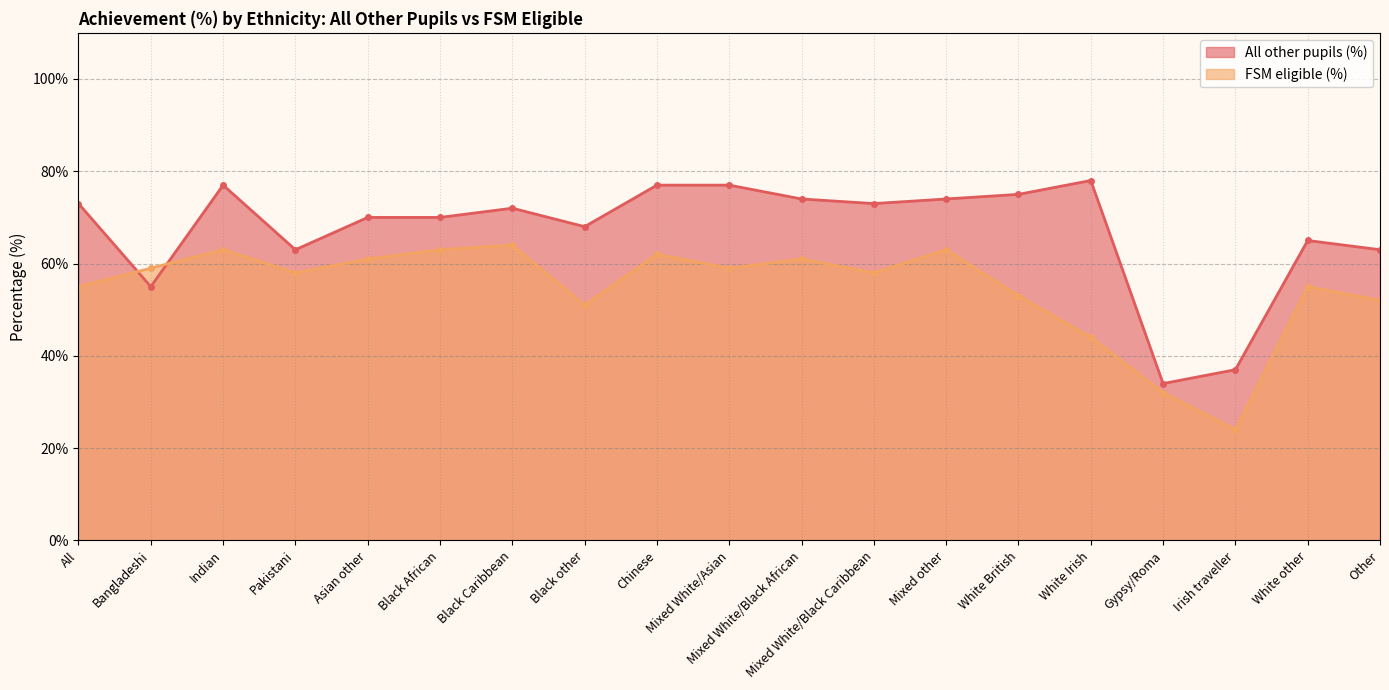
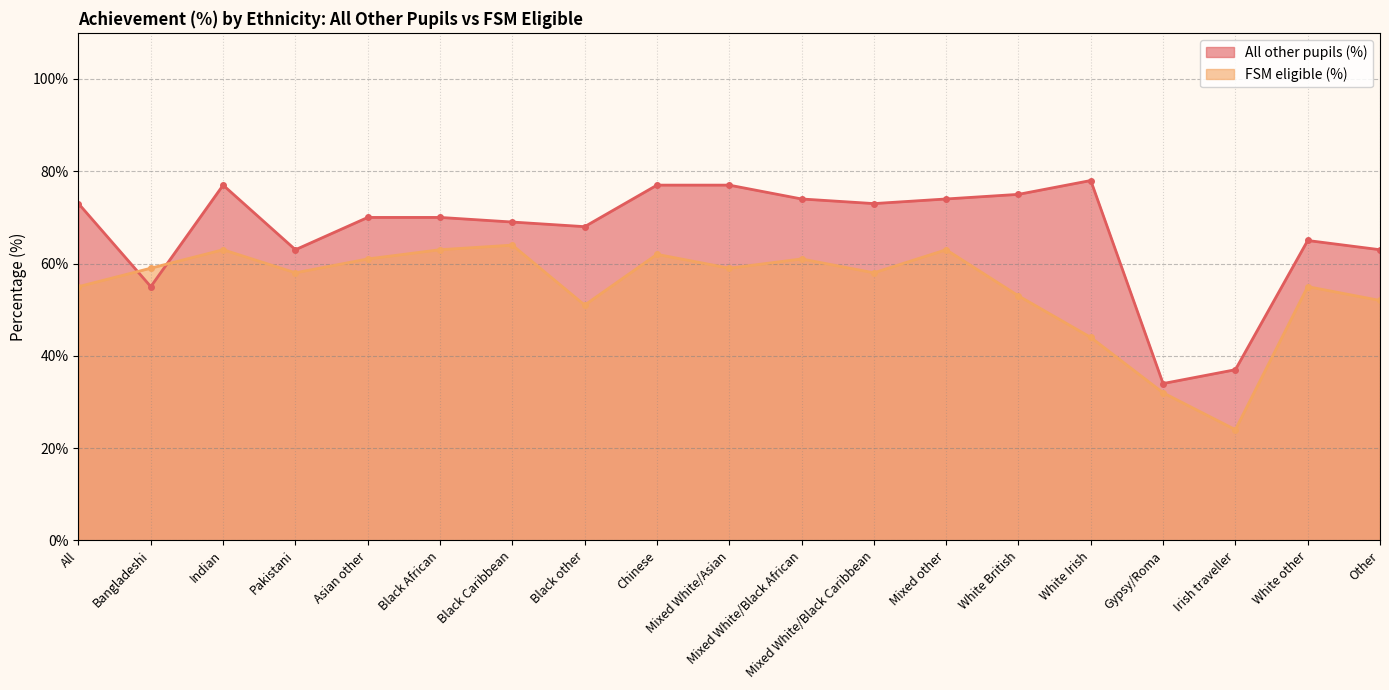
  {
    "All other pupils (%)": {
      "All": "73%",
      "Bangladeshi": "55%",
      "Indian": "77%",
      "Pakistani": "63%",
      "Asian other": "70%",
      "Black African": "70%",
-     "Black Caribbean": "72%",
+     "Black Caribbean": "69%",
      "Black other": "68%",
      "Chinese": "77%",
      "Mixed White/Asian": "77%",
      "Mixed White/Black African": "74%",
      "Mixed White/Black Caribbean": "73%",
      "Mixed other": "74%",
      "White British": "75%",
      "White Irish": "78%",
      "Gypsy/Roma": "34%",
      "Irish traveller": "37%",
      "White other": "65%",
      "Other": "63%"
    },
    "FSM eligible (%)": {
      "All": "55%",
      "Bangladeshi": "59%",
      "Indian": "63%",
      "Pakistani": "58%",
      "Asian other": "61%",
      "Black African": "63%",
      "Black Caribbean": "64%",
      "Black other": "51%",
      "Chinese": "62%",
      "Mixed White/Asian": "59%",
      "Mixed White/Black African": "61%",
      "Mixed White/Black Caribbean": "58%",
      "Mixed other": "63%",
      "White British": "53%",
      "White Irish": "44%",
      "Gypsy/Roma": "32%",
      "Irish traveller": "24%",
      "White other": "55%",
      "Other": "52%"
    }
  }
